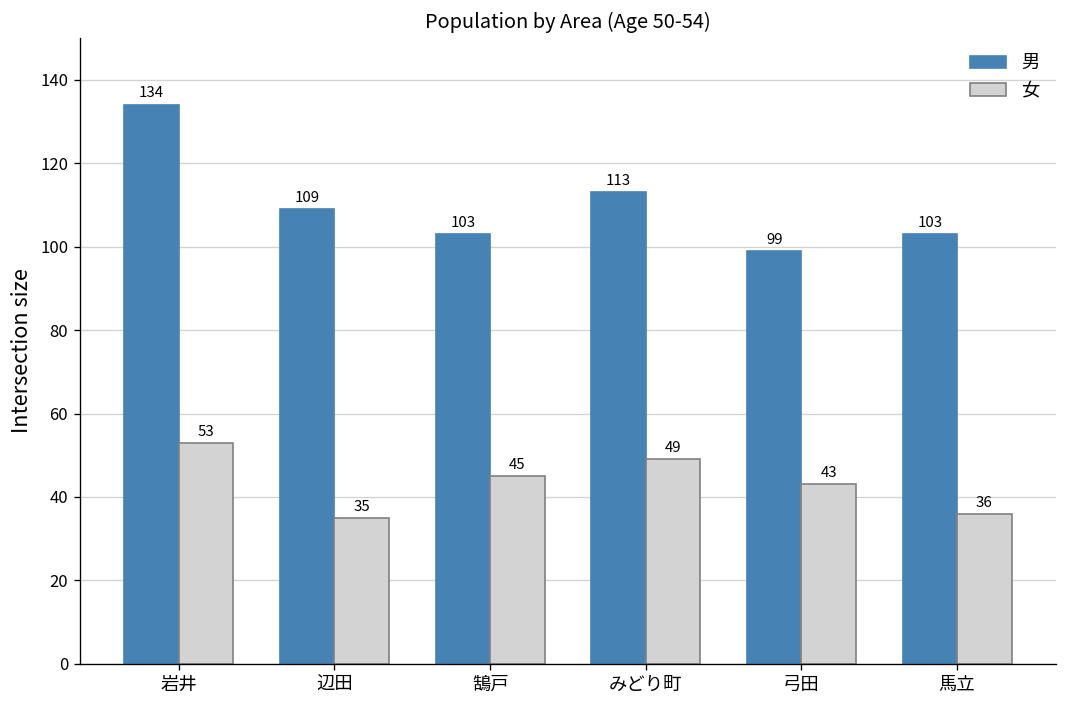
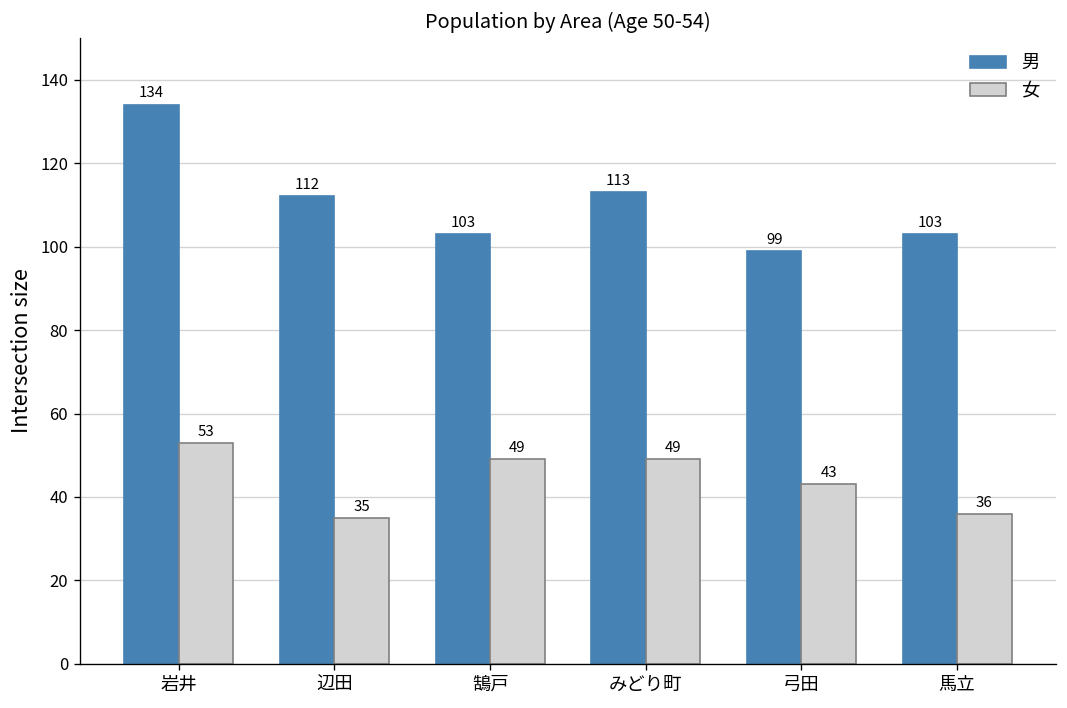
  {
    "男": {
      "岩井": 134,
-     "辺田": 109,
+     "辺田": 112,
      "鵠戸": 103,
      "みどり町": 113,
      "弓田": 99,
      "馬立": 103
    },
    "女": {
      "岩井": 53,
      "辺田": 35,
-     "鵠戸": 45,
+     "鵠戸": 49,
      "みどり町": 49,
      "弓田": 43,
      "馬立": 36
    }
  }
